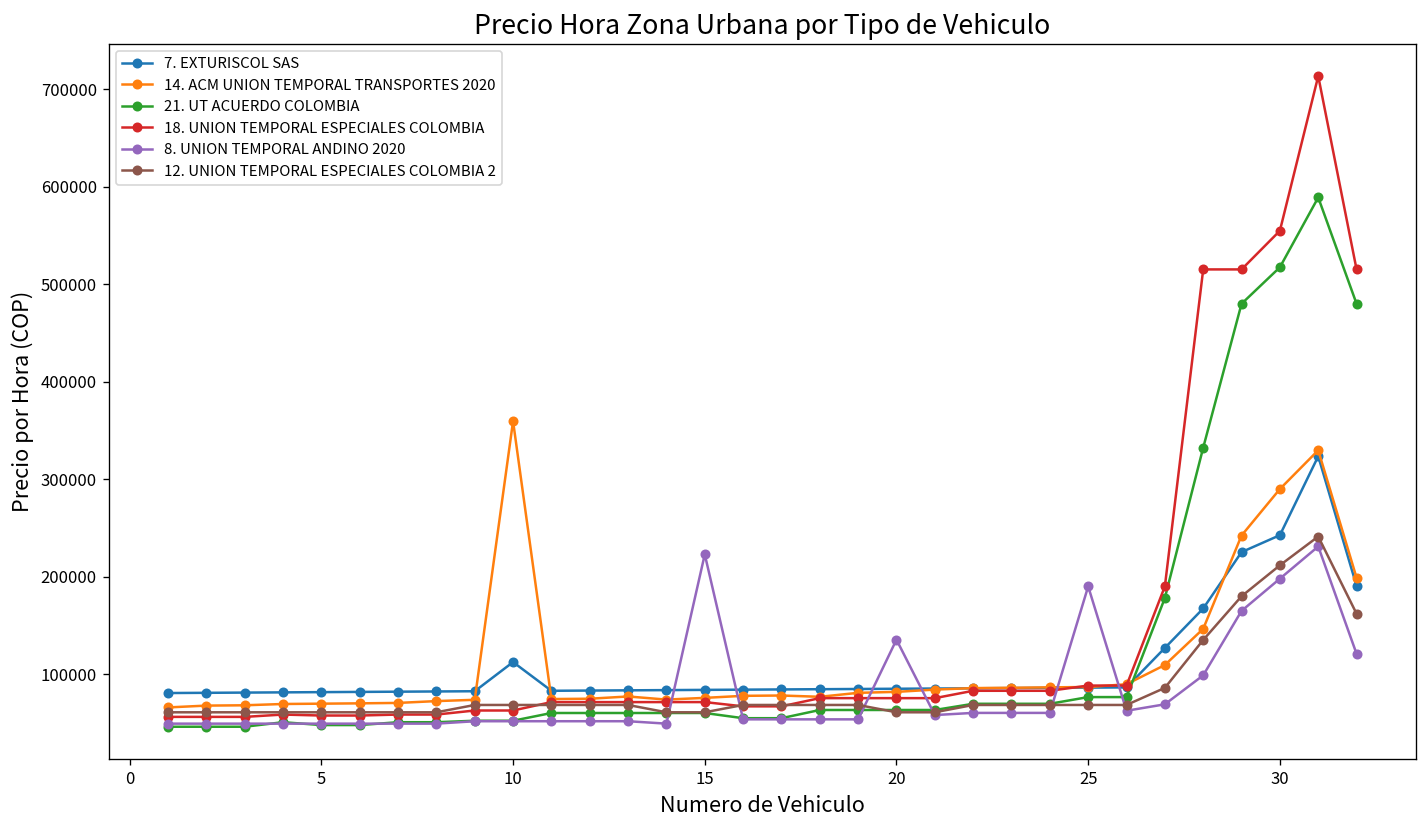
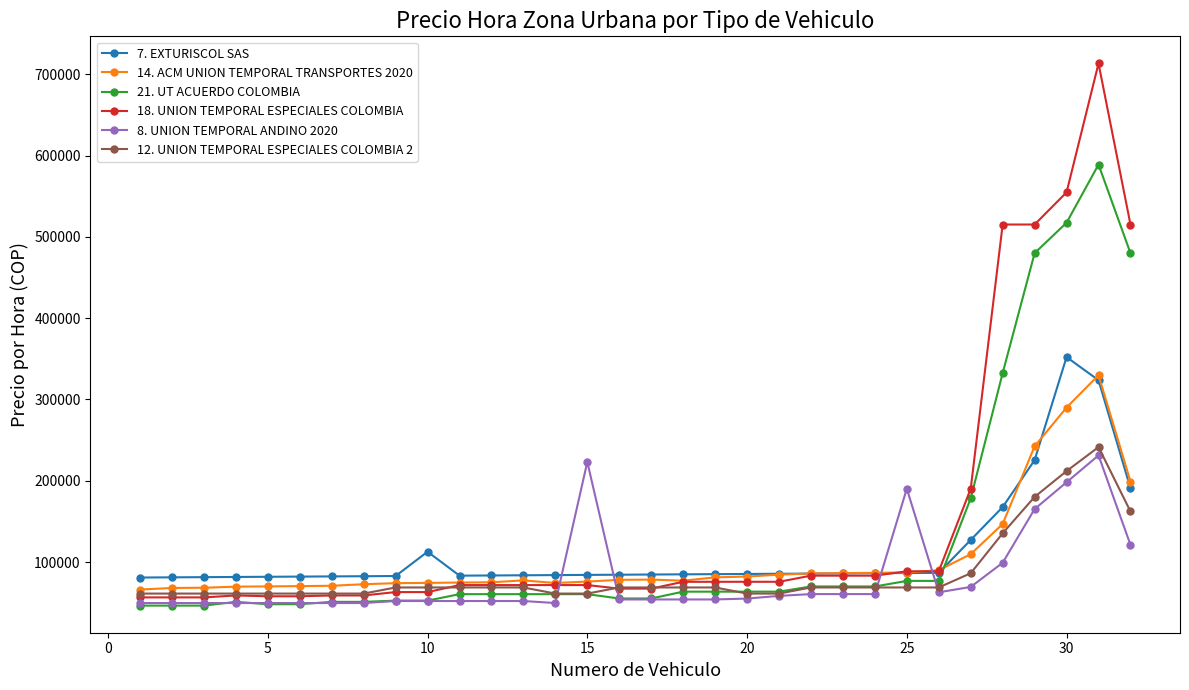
  {
    "7. EXTURISCOL SAS": {
      "5": 80000,
      "10": 110000,
      "15": 80000,
-     "30": 240000
+     "30": 350000
    },
    "14. ACM UNION TEMPORAL TRANSPORTES 2020": {
      "5": 70000,
-     "10": 360000,
+     "10": 70000,
      "15": 80000,
      "30": 290000
    },
    "21. UT ACUERDO COLOMBIA": {
      "25": 80000,
      "30": 520000
    },
    "18. UNION TEMPORAL ESPECIALES COLOMBIA": {
      "5": 60000,
      "10": 60000,
      "15": 70000,
      "20": 80000,
      "30": 550000
    },
    "8. UNION TEMPORAL ANDINO 2020": {
      "15": 220000,
-     "20": 140000,
+     "20": 60000,
      "25": 190000,
      "30": 200000
    },
    "12. UNION TEMPORAL ESPECIALES COLOMBIA 2": {
      "5": 60000,
      "10": 70000,
      "25": 70000,
      "30": 210000
    }
  }
